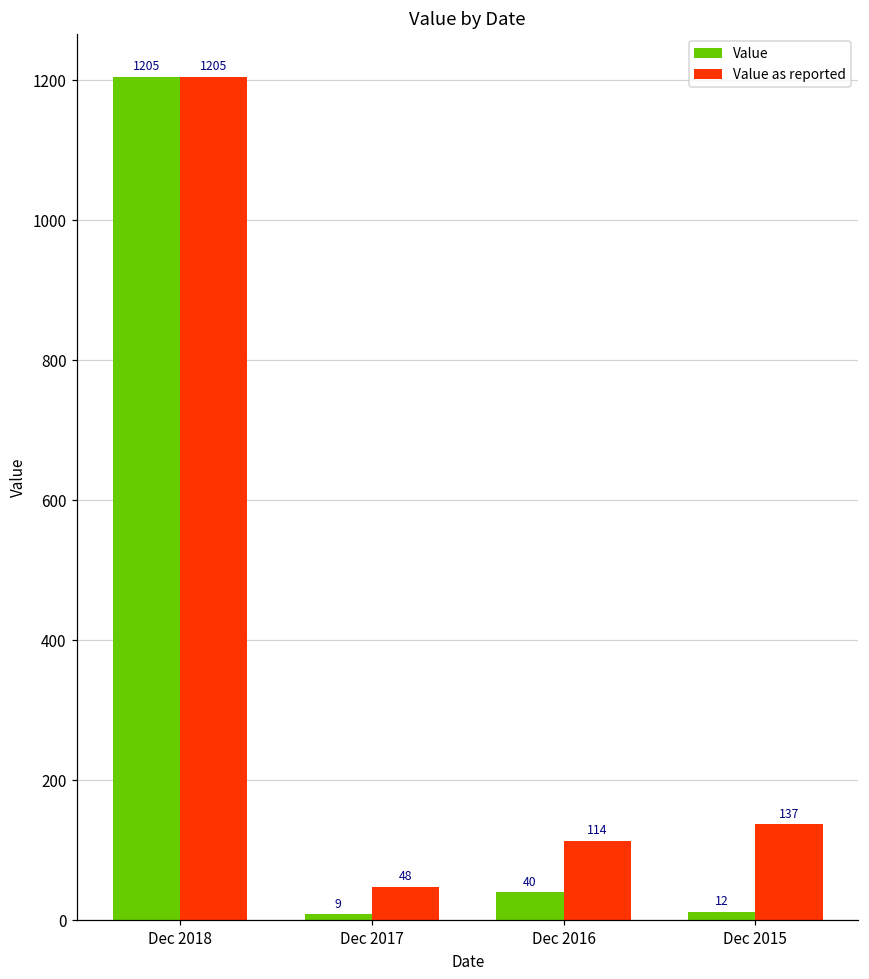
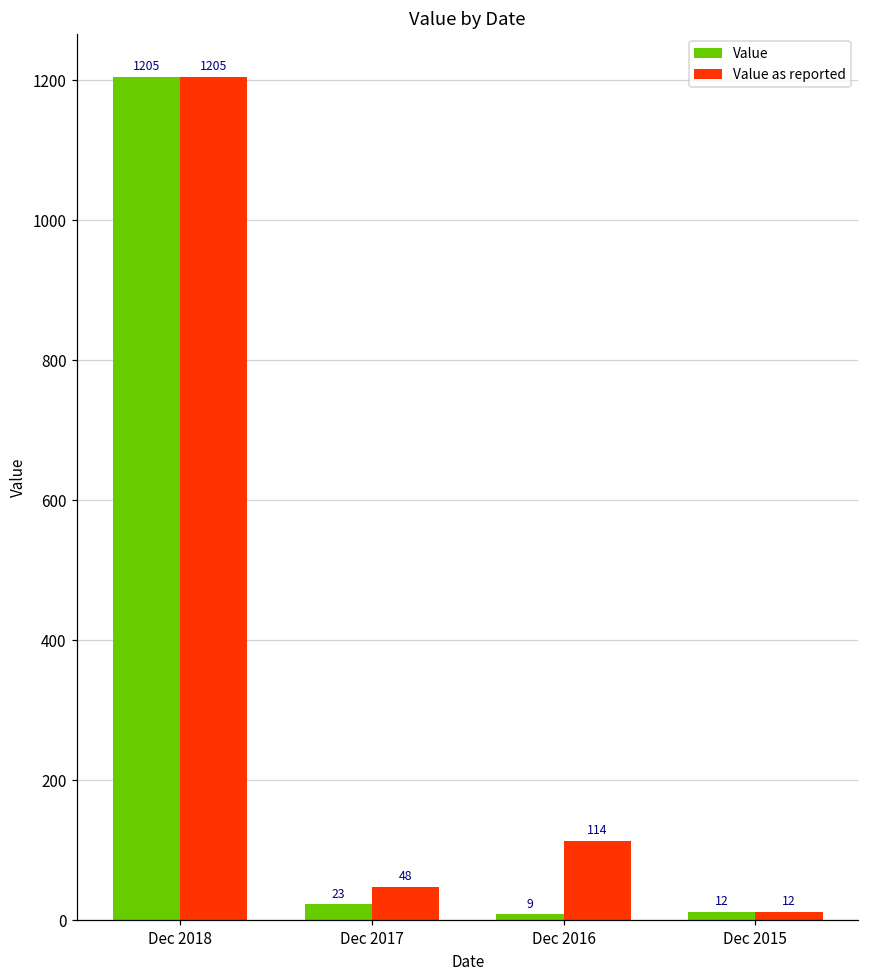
  {
    "Value": {
      "Dec 2018": 1205,
-     "Dec 2017": 9,
-     "Dec 2016": 40,
+     "Dec 2017": 23,
+     "Dec 2016": 9,
      "Dec 2015": 12
    },
    "Value as reported": {
      "Dec 2018": 1205,
      "Dec 2017": 48,
      "Dec 2016": 114,
-     "Dec 2015": 137
+     "Dec 2015": 12
    }
  }
